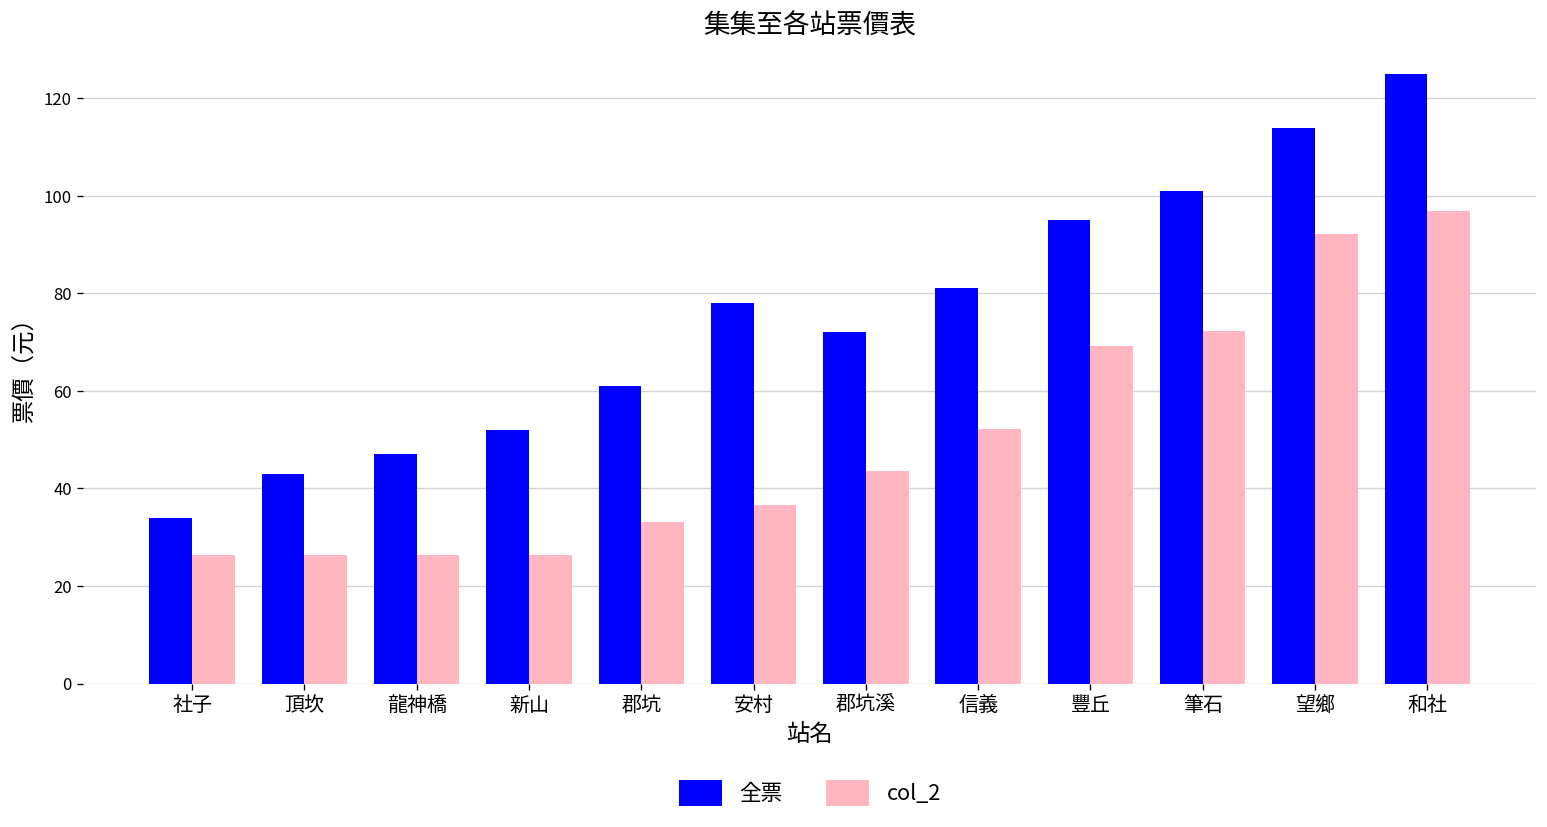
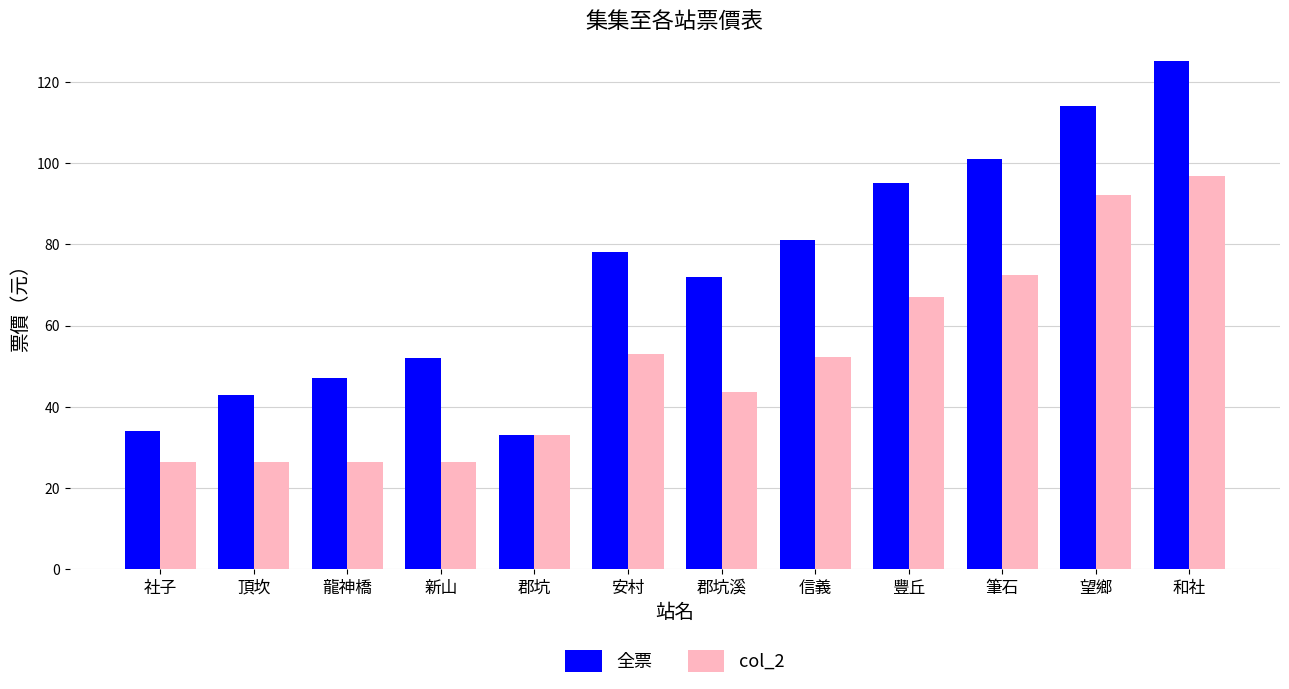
  {
    "全票": {
      "社子": 34,
      "頂坎": 43,
      "龍神橋": 47,
      "新山": 52,
-     "郡坑": 61,
+     "郡坑": 33,
      "安村": 78,
      "郡坑溪": 72,
      "信義": 81,
      "豐丘": 95,
      "筆石": 101,
      "望鄉": 114,
      "和社": 125
    },
    "col_2": {
      "社子": 26,
      "頂坎": 26,
      "龍神橋": 26,
      "新山": 26,
      "郡坑": 33,
-     "安村": 37,
+     "安村": 53,
      "郡坑溪": 44,
      "信義": 52,
-     "豐丘": 69,
+     "豐丘": 67,
      "筆石": 72,
      "望鄉": 92,
      "和社": 97
    }
  }
